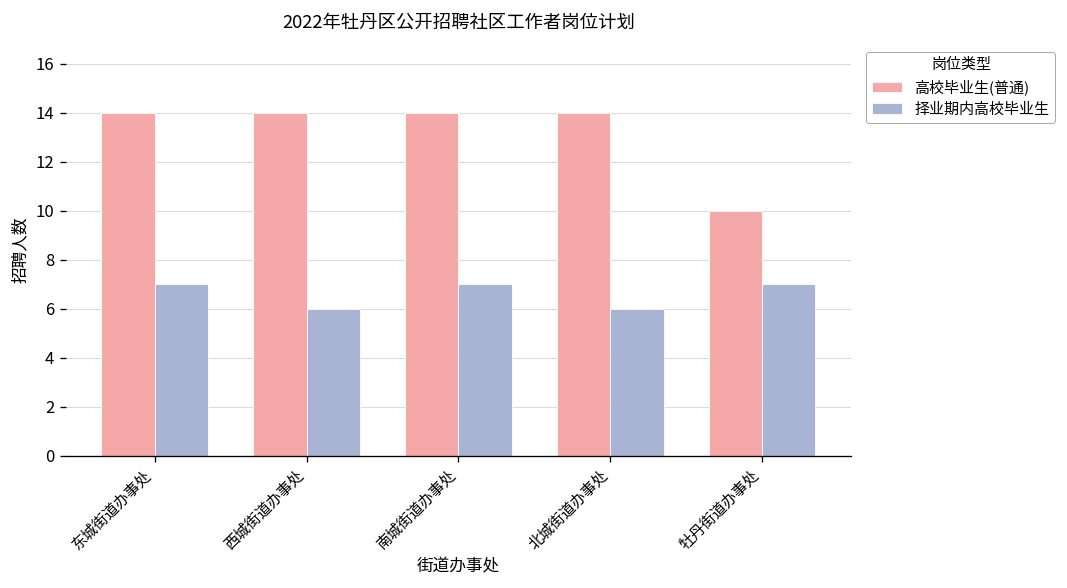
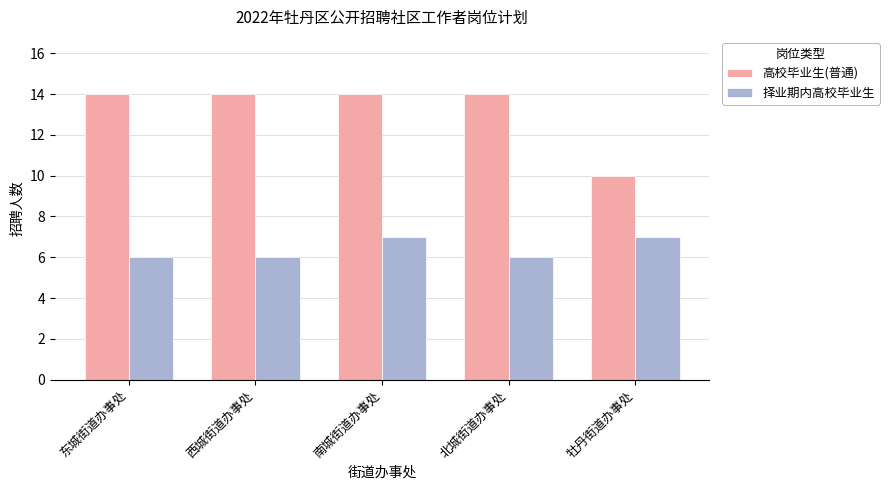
  {
    "高校毕业生(普通)": {
      "东城街道办事处": 14,
      "西城街道办事处": 14,
      "南城街道办事处": 14,
      "北城街道办事处": 14,
      "牡丹街道办事处": 10
    },
    "择业期内高校毕业生": {
-     "东城街道办事处": 7,
+     "东城街道办事处": 6,
      "西城街道办事处": 6,
      "南城街道办事处": 7,
      "北城街道办事处": 6,
      "牡丹街道办事处": 7
    }
  }
